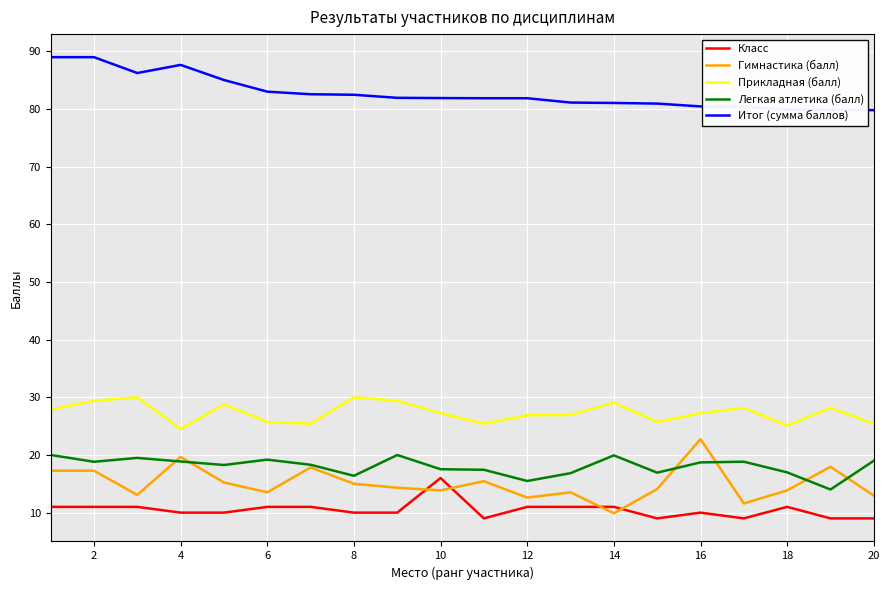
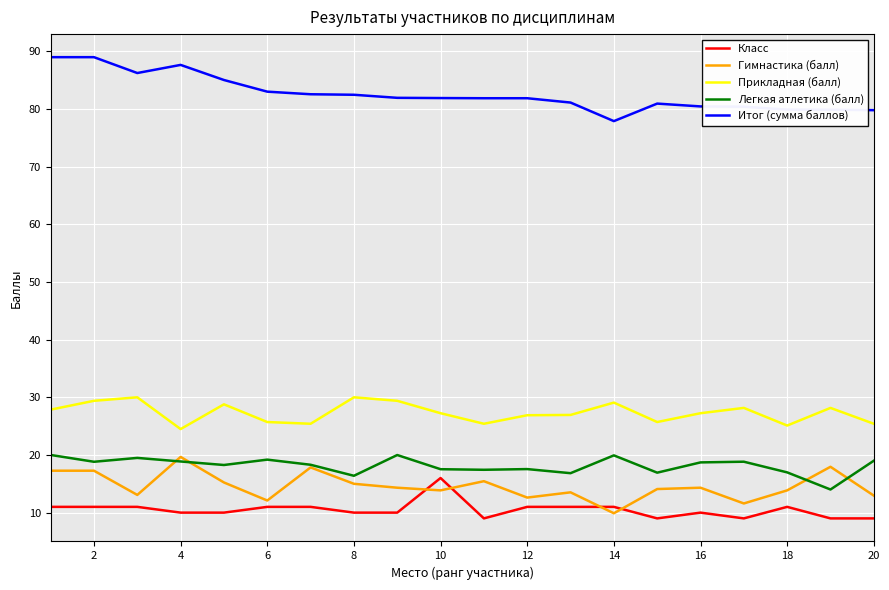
  {
    "Класс": {
      "2": 11,
      "4": 10,
      "6": 11,
      "8": 10,
      "10": 16,
      "12": 11,
      "14": 11,
      "16": 10,
      "18": 11,
      "20": 9
    },
    "Гимнастика (балл)": {
      "2": 17,
      "4": 20,
-     "6": 14,
+     "6": 12,
      "8": 15,
      "10": 14,
      "12": 13,
      "14": 10,
-     "16": 23,
+     "16": 14,
      "18": 14,
      "20": 13
    },
    "Прикладная (балл)": {
      "2": 29,
      "4": 24,
      "6": 26,
      "8": 30,
      "10": 27,
      "12": 27,
      "14": 29,
      "16": 27,
      "18": 25,
      "20": 25
    },
    "Легкая атлетика (балл)": {
      "2": 19,
      "4": 19,
      "6": 19,
      "8": 16,
      "10": 18,
-     "12": 15,
+     "12": 18,
      "14": 20,
      "16": 19,
      "18": 17,
      "20": 19
    },
    "Итог (сумма баллов)": {
      "2": 89,
      "4": 88,
      "6": 83,
      "8": 82,
      "10": 82,
      "12": 82,
-     "14": 81,
+     "14": 78,
      "16": 80,
      "20": 80
    }
  }
